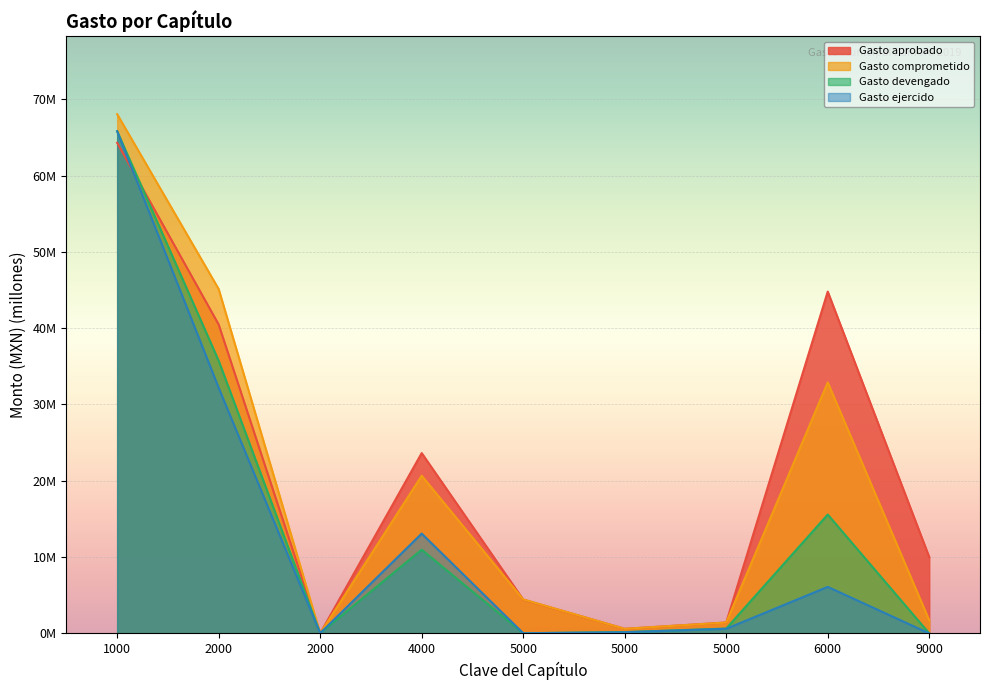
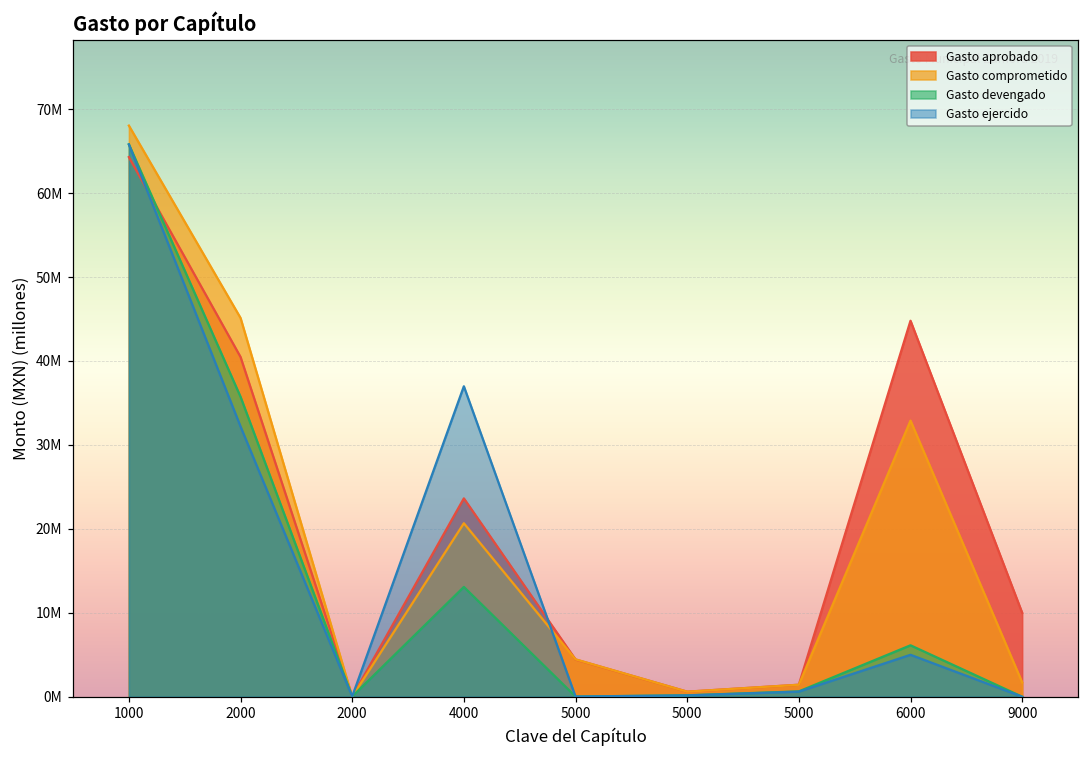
  {
    "Gasto aprobado": {
      "1000": 64000000,
      "4000": 24000000,
      "6000": 45000000,
      "9000": 10000000
    },
    "Gasto comprometido": {
      "1000": 68000000,
      "4000": 21000000,
      "6000": 33000000,
      "9000": 2000000
    },
    "Gasto devengado": {
-     "4000": 11000000,
-     "6000": 16000000
+     "4000": 13000000,
+     "6000": 6000000
    },
    "Gasto ejercido": {
-     "4000": 13000000,
-     "6000": 6000000
+     "4000": 37000000,
+     "6000": 5000000
    }
  }
